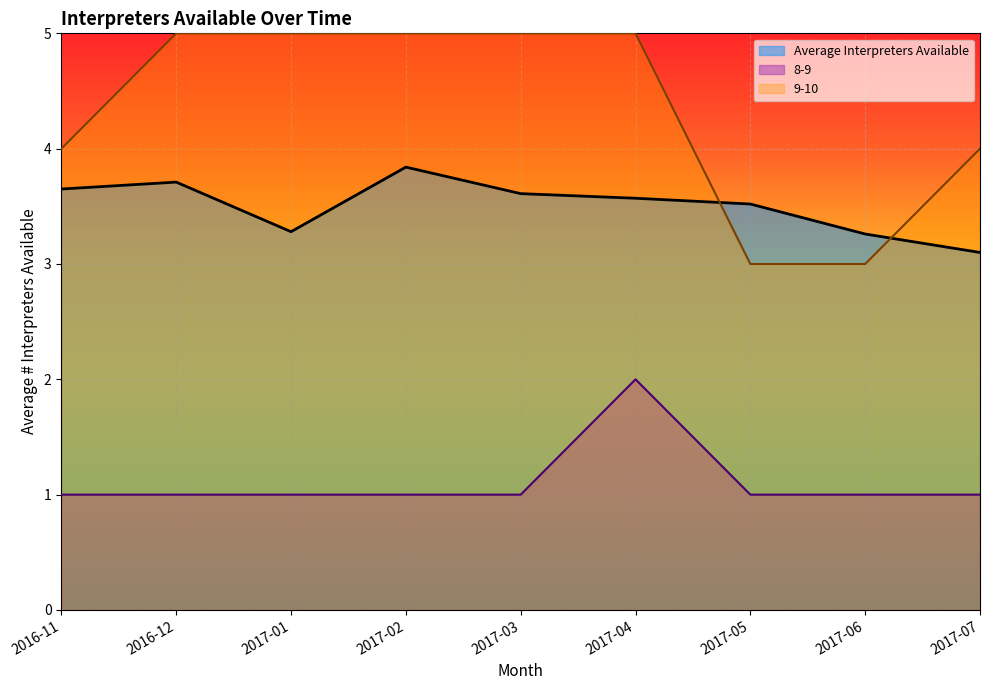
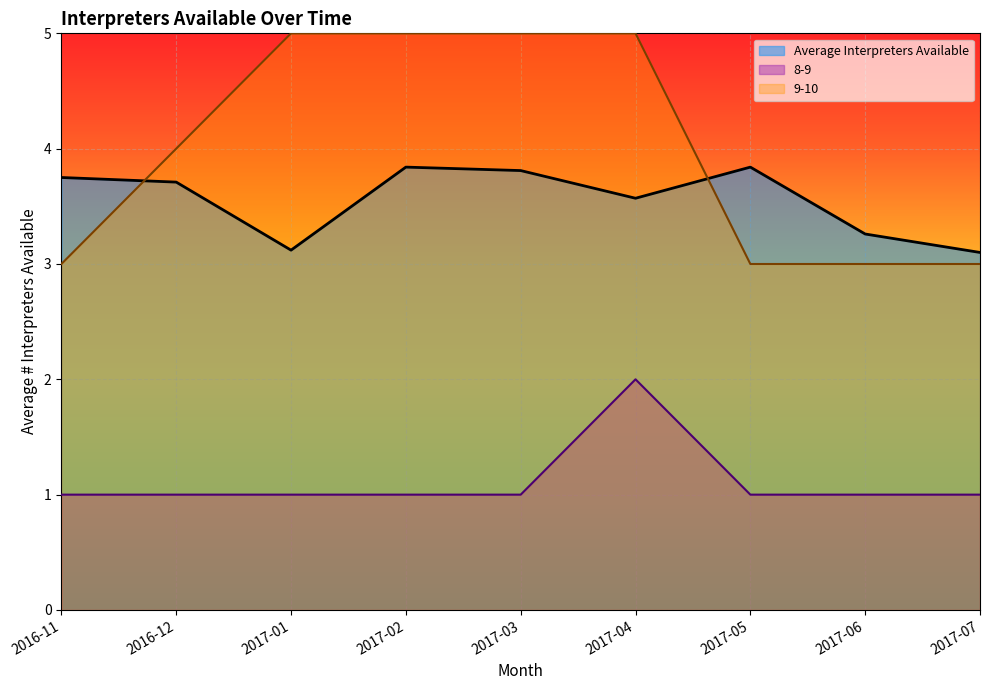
  {
    "Average Interpreters Available": {
-     "2016-11": 3.65,
+     "2016-11": 3.75,
      "2016-12": 3.71,
-     "2017-01": 3.28,
+     "2017-01": 3.12,
      "2017-02": 3.84,
-     "2017-03": 3.61,
+     "2017-03": 3.81,
      "2017-04": 3.57,
-     "2017-05": 3.52,
+     "2017-05": 3.84,
      "2017-06": 3.26,
      "2017-07": 3.10
    },
    "8-9": {
      "2016-11": 1.00,
      "2016-12": 1.00,
      "2017-01": 1.00,
      "2017-02": 1.00,
      "2017-03": 1.00,
      "2017-04": 2.00,
      "2017-05": 1.00,
      "2017-06": 1.00,
      "2017-07": 1.00
    },
    "9-10": {
-     "2016-11": 4,
-     "2016-12": 5,
+     "2016-11": 3,
+     "2016-12": 4,
      "2017-01": 5,
      "2017-02": 5,
      "2017-03": 5,
      "2017-04": 5,
      "2017-05": 3,
      "2017-06": 3,
-     "2017-07": 4
+     "2017-07": 3
    }
  }
